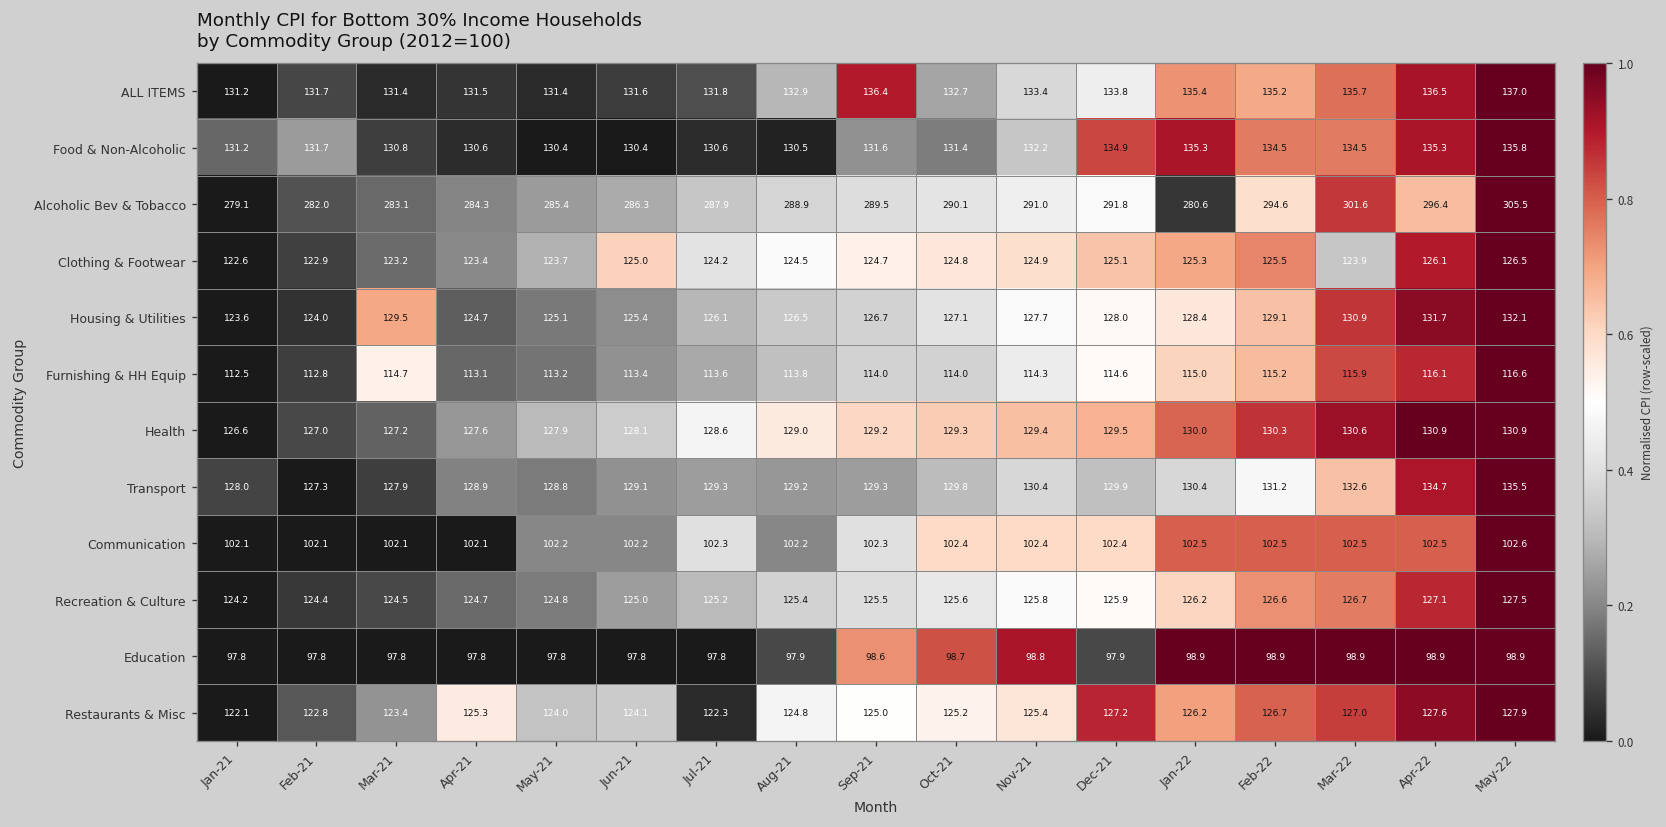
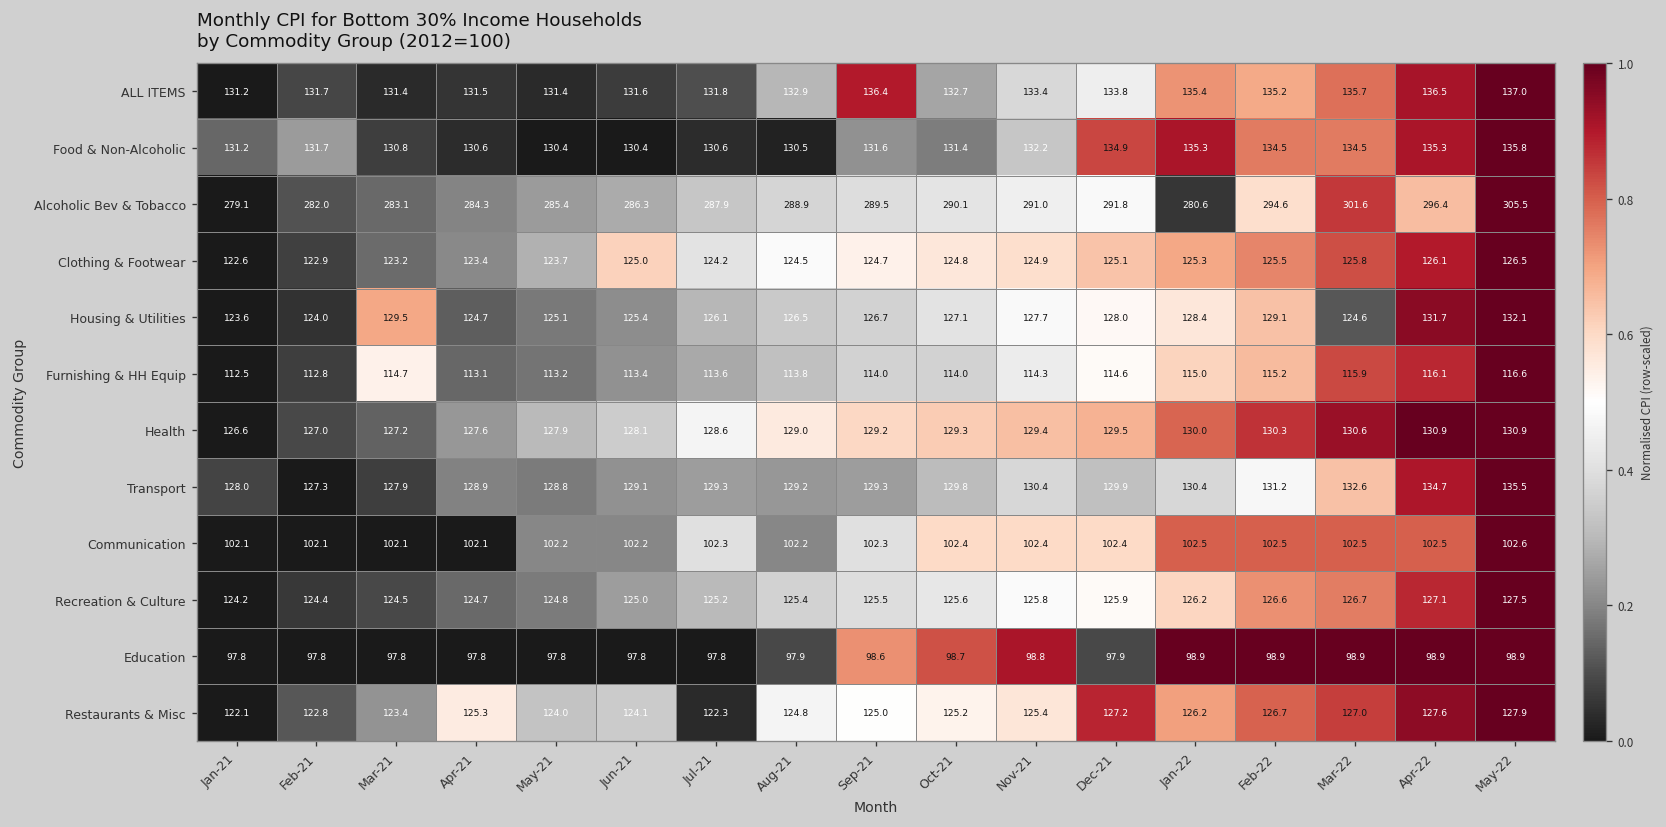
  {
    "Clothing & Footwear": {
      "Jan-21": 122.6,
      "Feb-21": 122.9,
      "Mar-21": 123.2,
      "Apr-21": 123.4,
      "May-21": 123.7,
      "Jun-21": 125.0,
      "Jul-21": 124.2,
      "Aug-21": 124.5,
      "Sep-21": 124.7,
      "Oct-21": 124.8,
      "Nov-21": 124.9,
      "Dec-21": 125.1,
      "Jan-22": 125.3,
      "Feb-22": 125.5,
-     "Mar-22": 123.9,
+     "Mar-22": 125.8,
      "Apr-22": 126.1,
      "May-22": 126.5
    },
    "Housing & Utilities": {
      "Jan-21": 123.6,
      "Feb-21": 124.0,
      "Mar-21": 129.5,
      "Apr-21": 124.7,
      "May-21": 125.1,
      "Jun-21": 125.4,
      "Jul-21": 126.1,
      "Aug-21": 126.5,
      "Sep-21": 126.7,
      "Oct-21": 127.1,
      "Nov-21": 127.7,
      "Dec-21": 128.0,
      "Jan-22": 128.4,
      "Feb-22": 129.1,
-     "Mar-22": 130.9,
+     "Mar-22": 124.6,
      "Apr-22": 131.7,
      "May-22": 132.1
    }
  }
